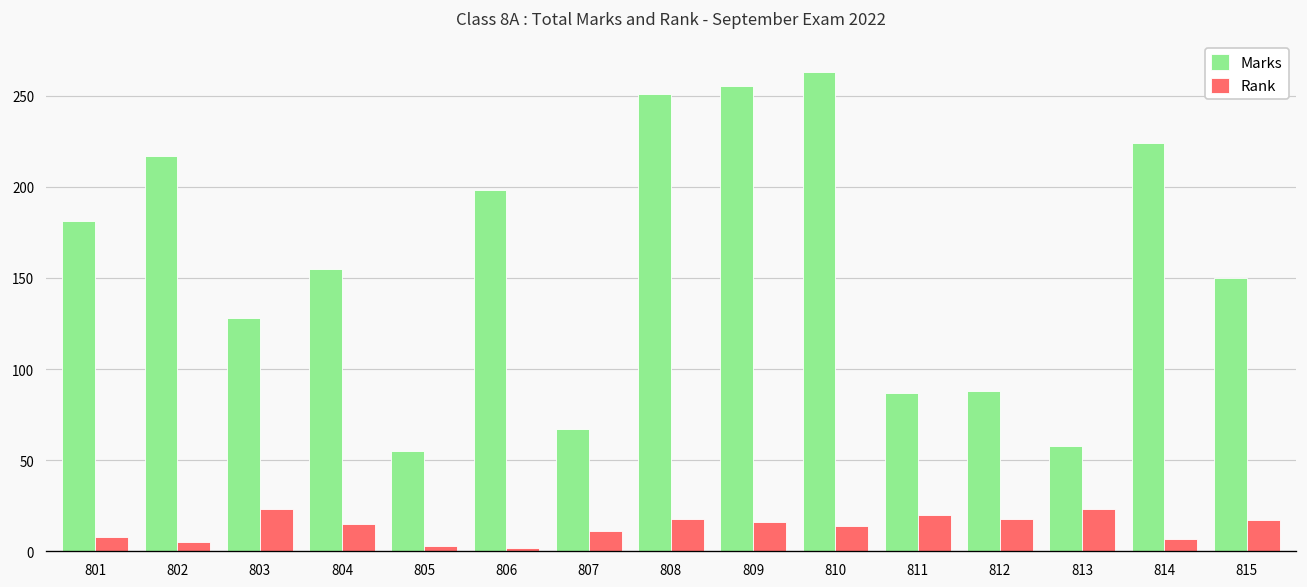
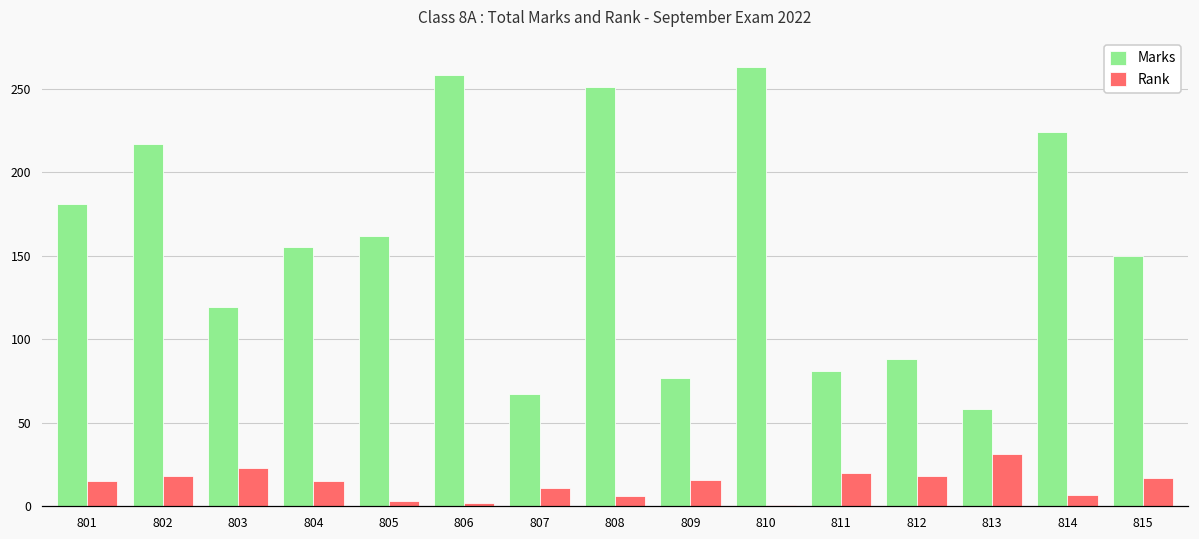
  {
    "Marks": {
      "801": 181,
      "802": 217,
-     "803": 128,
+     "803": 119,
      "804": 155,
-     "805": 55,
-     "806": 198,
+     "805": 162,
+     "806": 258,
      "807": 67,
      "808": 251,
-     "809": 255,
+     "809": 77,
      "810": 263,
-     "811": 87,
+     "811": 81,
      "812": 88,
      "813": 58,
      "814": 224,
      "815": 150
    },
    "Rank": {
-     "801": 8,
-     "802": 5,
+     "801": 15,
+     "802": 18,
      "803": 23,
      "804": 15,
      "805": 3,
      "806": 2,
      "807": 11,
-     "808": 18,
+     "808": 6,
      "809": 16,
-     "810": 14,
+     "810": 1,
      "811": 20,
      "812": 18,
-     "813": 23,
+     "813": 31,
      "814": 7,
      "815": 17
    }
  }
